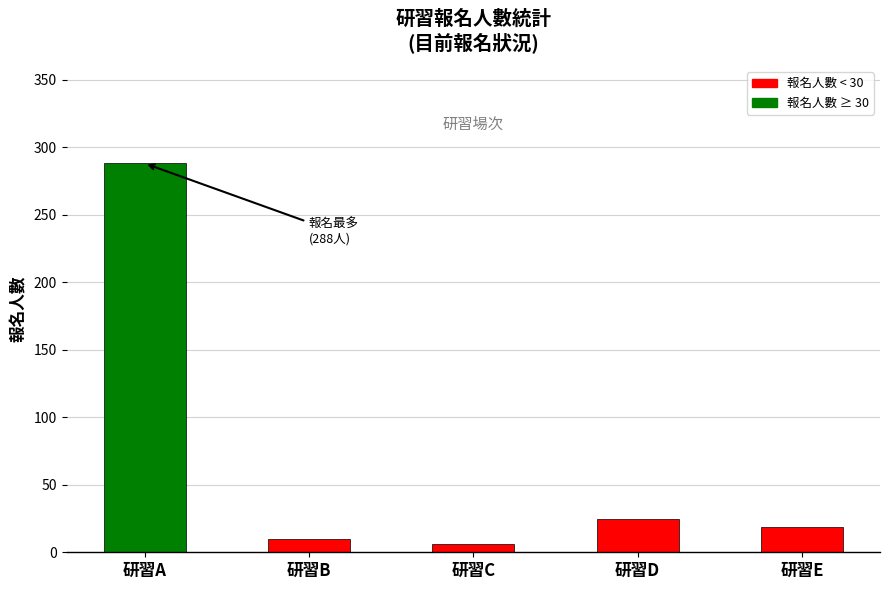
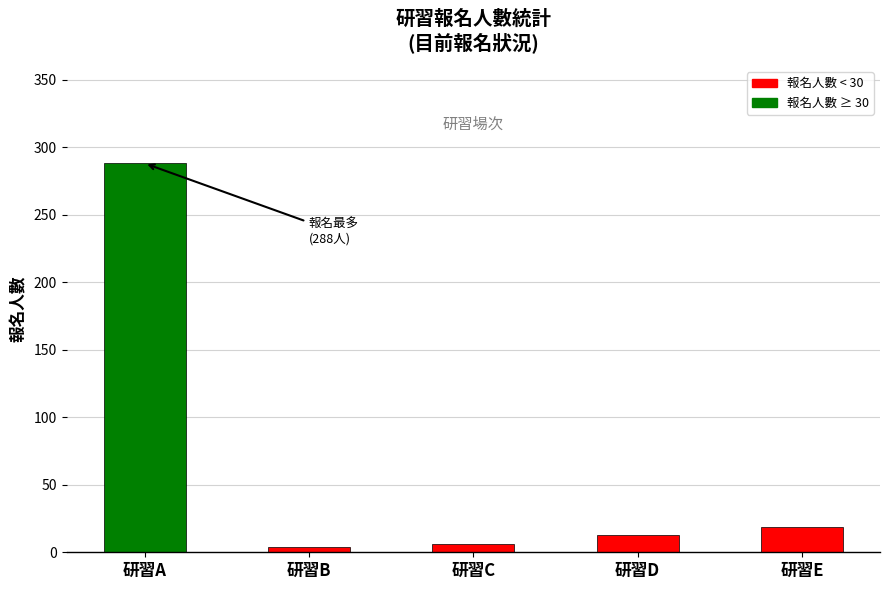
  {
-   "研習B": 10,
+   "研習B": 4,
    "研習C": 6,
-   "研習D": 25,
+   "研習D": 13,
    "研習E": 19
  }
